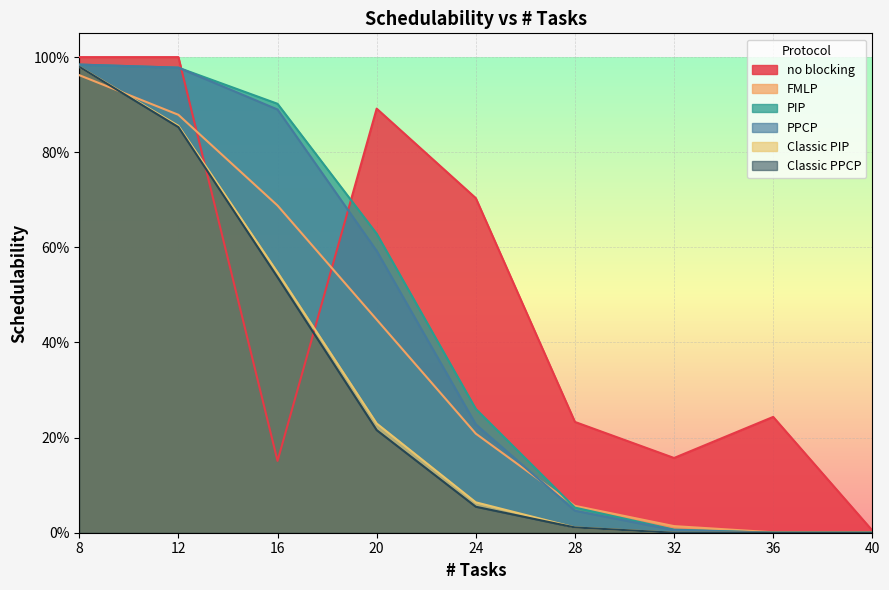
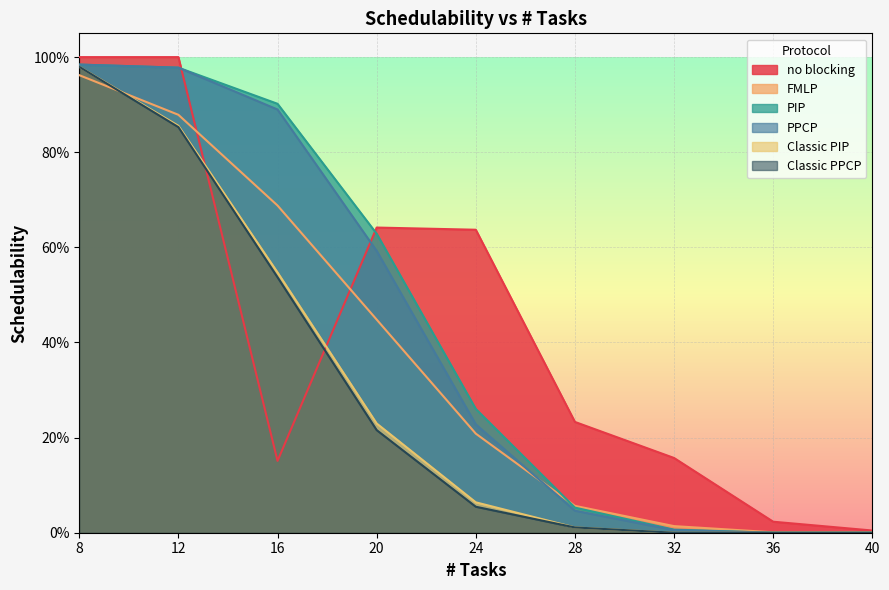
  {
    "no blocking": {
      "8": "100%",
      "12": "100%",
      "16": "15%",
-     "20": "89%",
-     "24": "70%",
+     "20": "64%",
+     "24": "64%",
      "28": "23%",
      "32": "16%",
-     "36": "24%"
+     "36": "2%"
    }
  }
